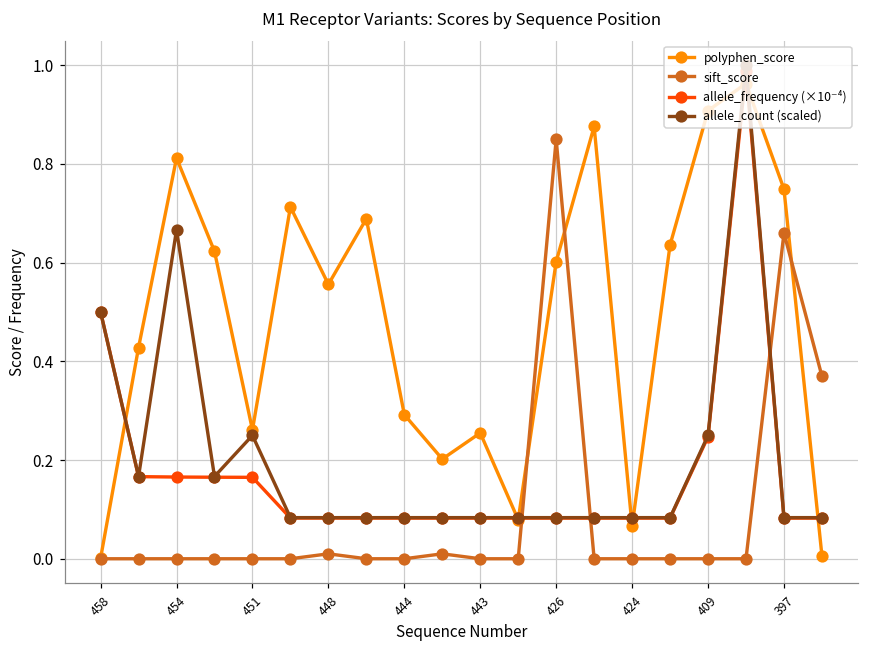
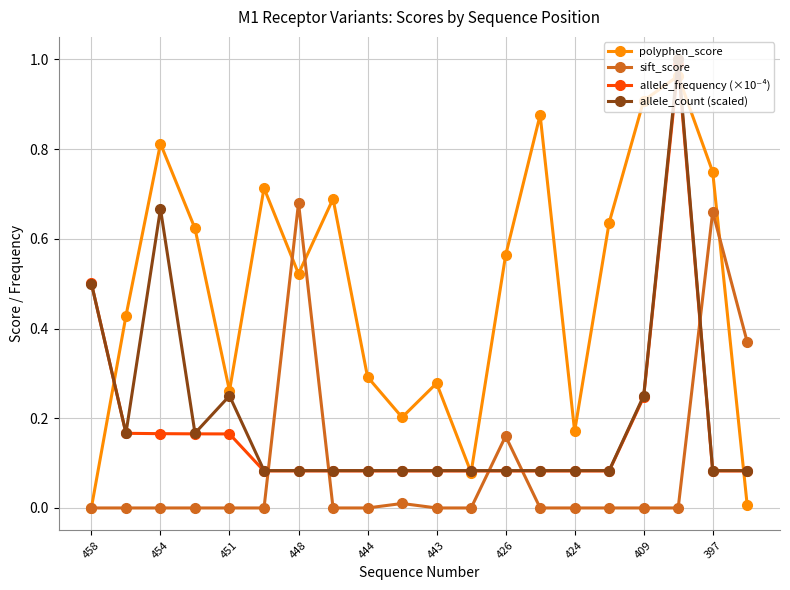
  {
    "polyphen_score": {
      "454": 0.81,
      "451": 0.26,
-     "448": 0.56,
+     "448": 0.52,
      "444": 0.29,
-     "443": 0.26,
-     "426": 0.60,
-     "424": 0.07,
+     "443": 0.28,
+     "426": 0.56,
+     "424": 0.17,
      "397": 0.75
    },
    "sift_score": {
      "454": 0.00,
      "451": 0.00,
-     "448": 0.01,
+     "448": 0.68,
      "444": 0.00,
      "443": 0.00,
-     "426": 0.85,
+     "426": 0.16,
      "424": 0.00,
      "409": 0.00,
      "397": 0.66
    },
    "allele_frequency (×10⁻⁴)": {
      "454": 0.17,
      "451": 0.17
    },
    "allele_count (scaled)": {
      "454": 0.67,
      "451": 0.25
    }
  }
